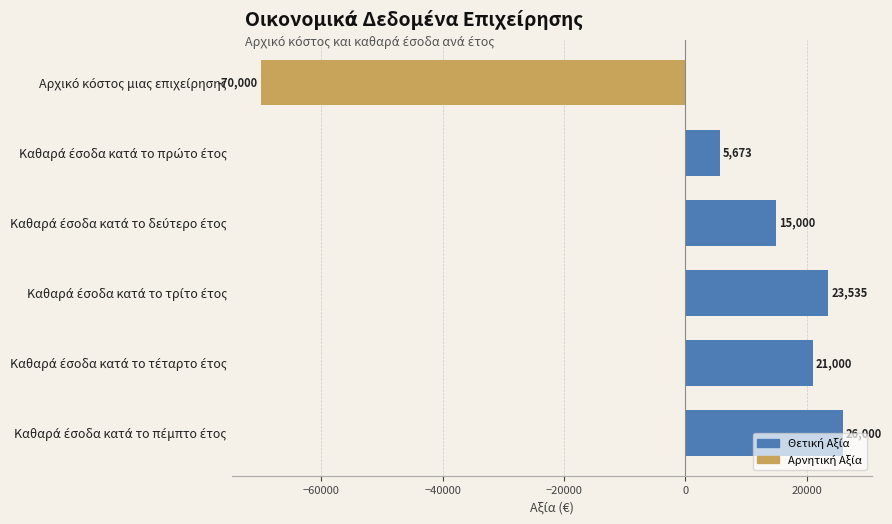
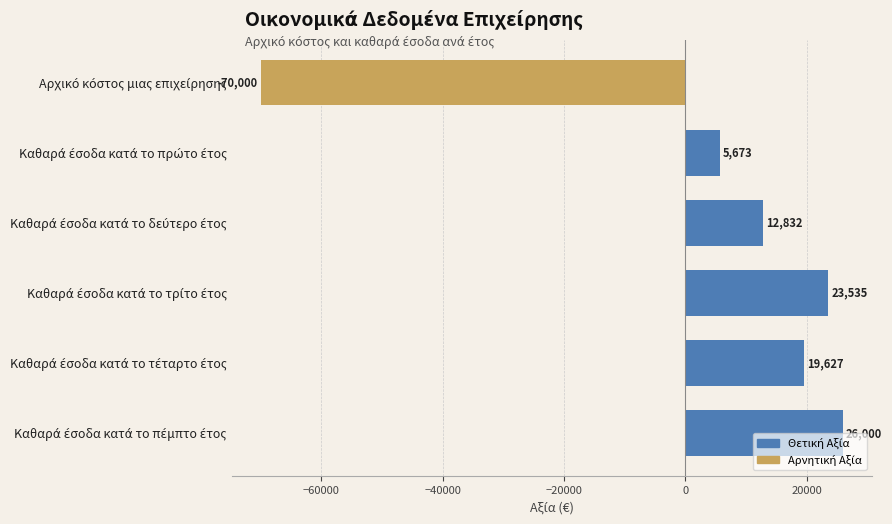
  {
    "Αρχικό κόστος μιας επιχείρησης": "-70,000",
    "Καθαρά έσοδα κατά το πρώτο έτος": "5,673",
-   "Καθαρά έσοδα κατά το δεύτερο έτος": "15,000",
+   "Καθαρά έσοδα κατά το δεύτερο έτος": "12,832",
    "Καθαρά έσοδα κατά το τρίτο έτος": "23,535",
-   "Καθαρά έσοδα κατά το τέταρτο έτος": "21,000"
+   "Καθαρά έσοδα κατά το τέταρτο έτος": "19,627"
  }
